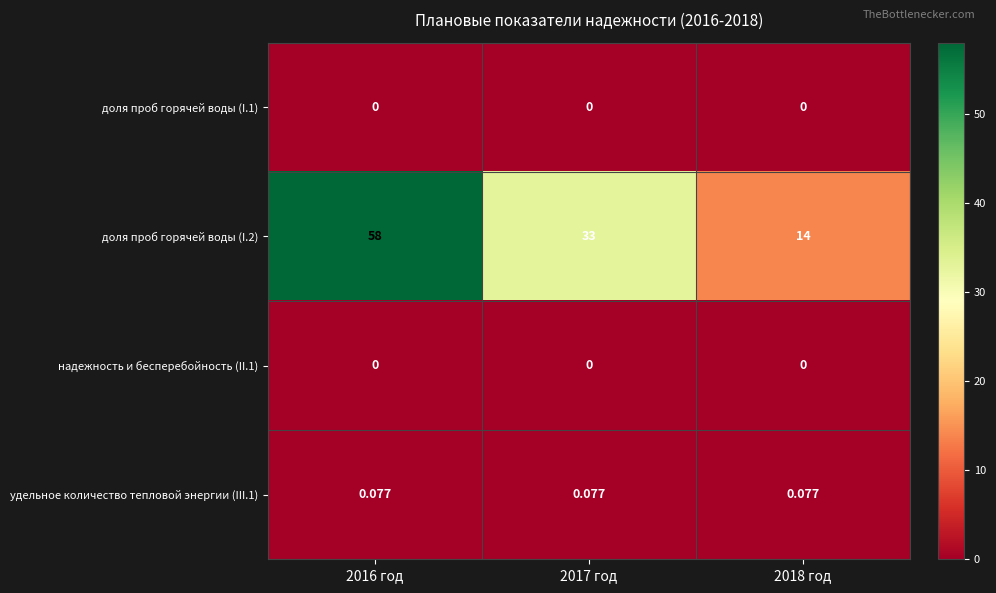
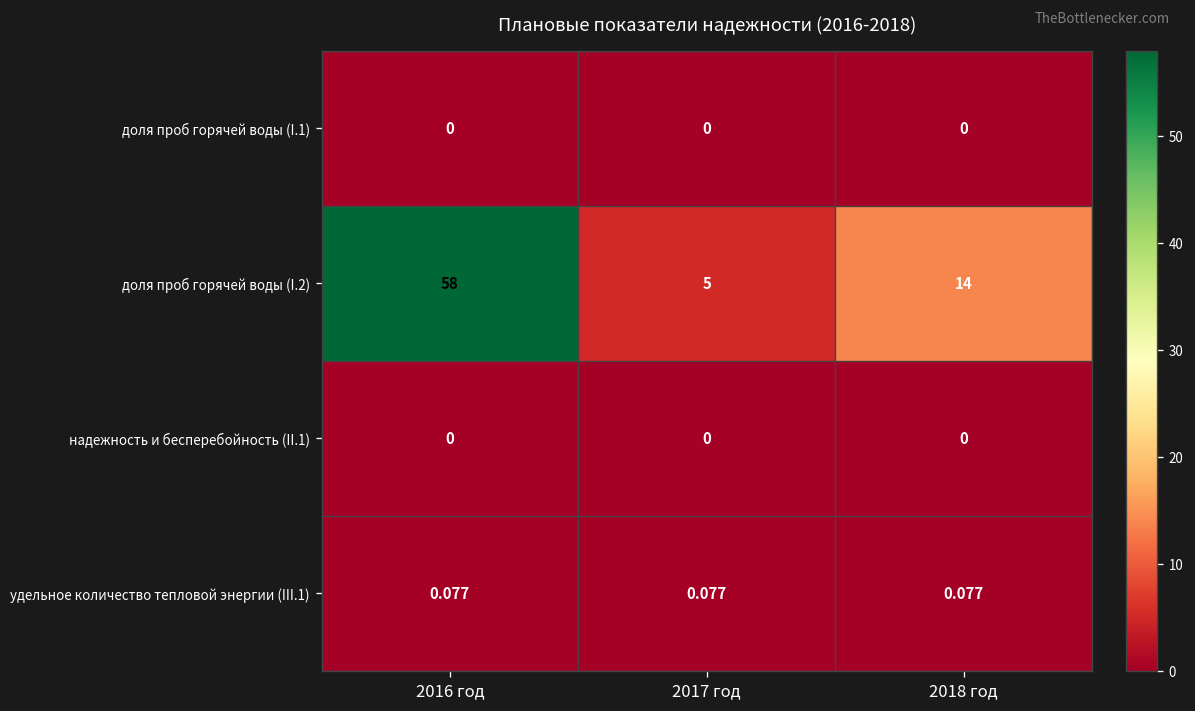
  {
    "доля проб горячей воды (I.1)": {
      "2016 год": 0,
      "2017 год": 0,
      "2018 год": 0
    },
    "доля проб горячей воды (I.2)": {
      "2016 год": 58,
-     "2017 год": 33,
+     "2017 год": 5,
      "2018 год": 14
    },
    "надежность и бесперебойность (II.1)": {
      "2016 год": 0,
      "2017 год": 0,
      "2018 год": 0
    },
    "удельное количество тепловой энергии (III.1)": {
      "2016 год": 0.077,
      "2017 год": 0.077,
      "2018 год": 0.077
    }
  }
